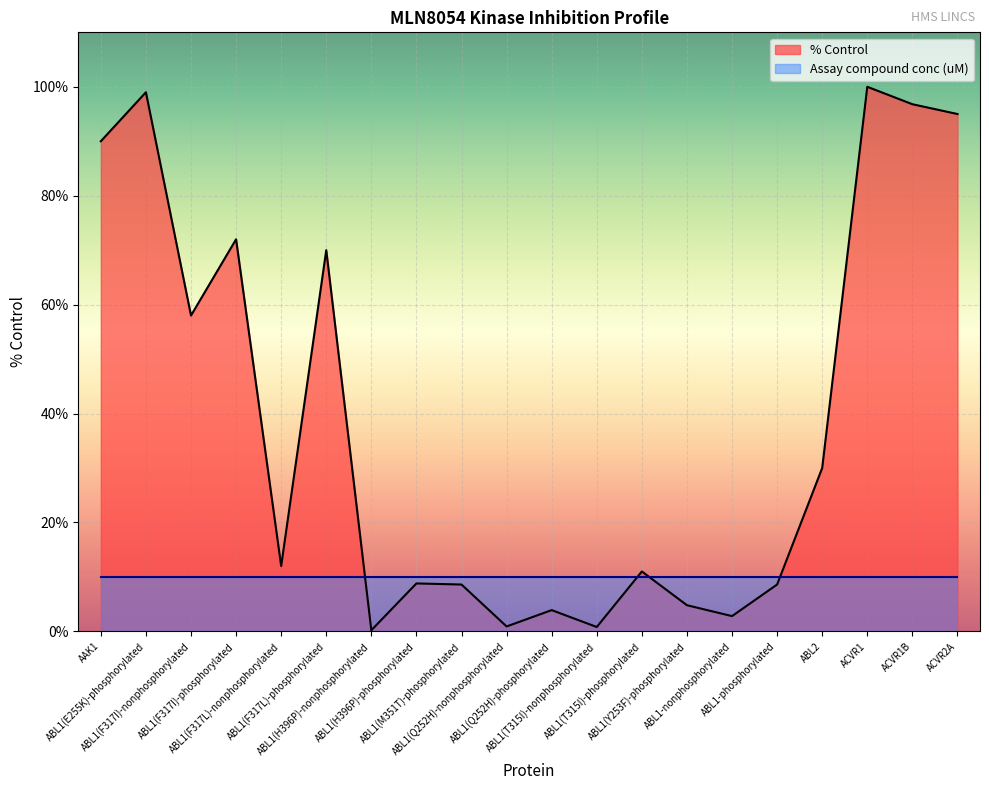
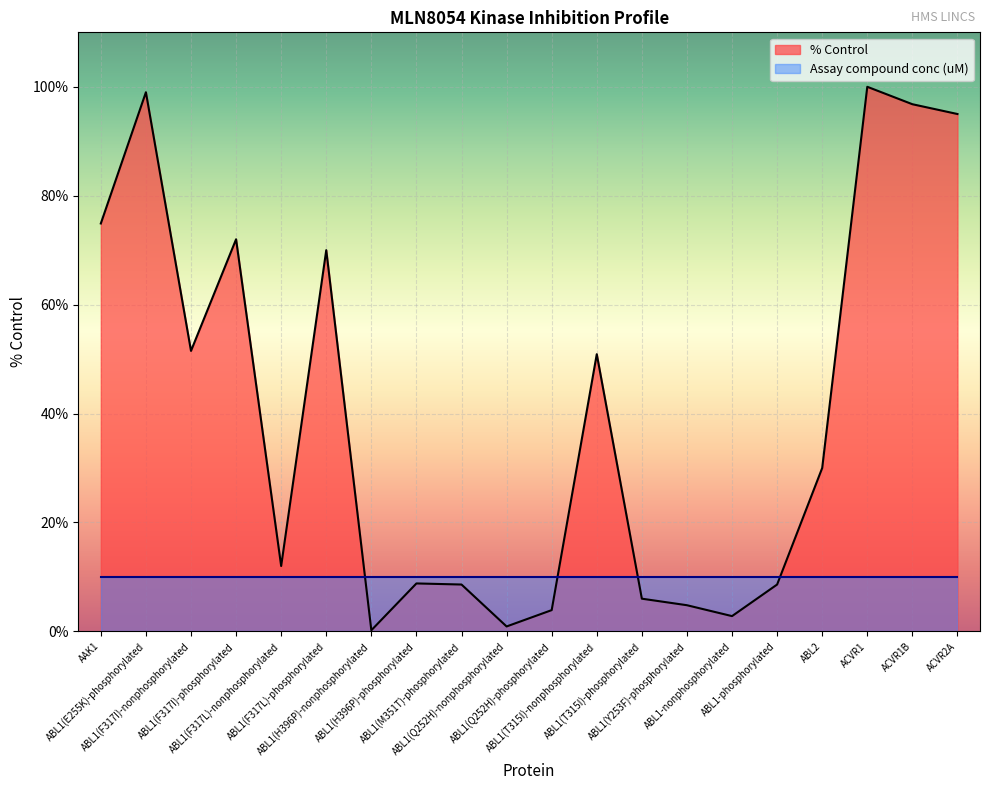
  {
    "% Control": {
-     "AAK1": "90%",
+     "AAK1": "75%",
      "ABL1(E255K)-phosphorylated": "99%",
-     "ABL1(F317I)-nonphosphorylated": "58%",
+     "ABL1(F317I)-nonphosphorylated": "52%",
      "ABL1(F317I)-phosphorylated": "72%",
      "ABL1(F317L)-nonphosphorylated": "12%",
      "ABL1(F317L)-phosphorylated": "70%",
      "ABL1(H396P)-nonphosphorylated": "0%",
      "ABL1(H396P)-phosphorylated": "9%",
      "ABL1(M351T)-phosphorylated": "9%",
      "ABL1(Q252H)-nonphosphorylated": "1%",
      "ABL1(Q252H)-phosphorylated": "4%",
-     "ABL1(T315I)-nonphosphorylated": "1%",
-     "ABL1(T315I)-phosphorylated": "11%",
+     "ABL1(T315I)-nonphosphorylated": "51%",
+     "ABL1(T315I)-phosphorylated": "6%",
      "ABL1(Y253F)-phosphorylated": "5%",
      "ABL1-nonphosphorylated": "3%",
      "ABL1-phosphorylated": "9%",
      "ABL2": "30%",
      "ACVR1": "100%",
      "ACVR1B": "97%",
      "ACVR2A": "95%"
    },
    "Assay compound conc (uM)": {
      "AAK1": "10%",
      "ABL1(E255K)-phosphorylated": "10%",
      "ABL1(F317I)-nonphosphorylated": "10%",
      "ABL1(F317I)-phosphorylated": "10%",
      "ABL1(F317L)-nonphosphorylated": "10%",
      "ABL1(F317L)-phosphorylated": "10%",
      "ABL1(H396P)-nonphosphorylated": "10%",
      "ABL1(H396P)-phosphorylated": "10%",
      "ABL1(M351T)-phosphorylated": "10%",
      "ABL1(Q252H)-nonphosphorylated": "10%",
      "ABL1(Q252H)-phosphorylated": "10%",
      "ABL1(T315I)-nonphosphorylated": "10%",
      "ABL1(T315I)-phosphorylated": "10%",
      "ABL1(Y253F)-phosphorylated": "10%",
      "ABL1-nonphosphorylated": "10%",
      "ABL1-phosphorylated": "10%",
      "ABL2": "10%",
      "ACVR1": "10%",
      "ACVR1B": "10%",
      "ACVR2A": "10%"
    }
  }
